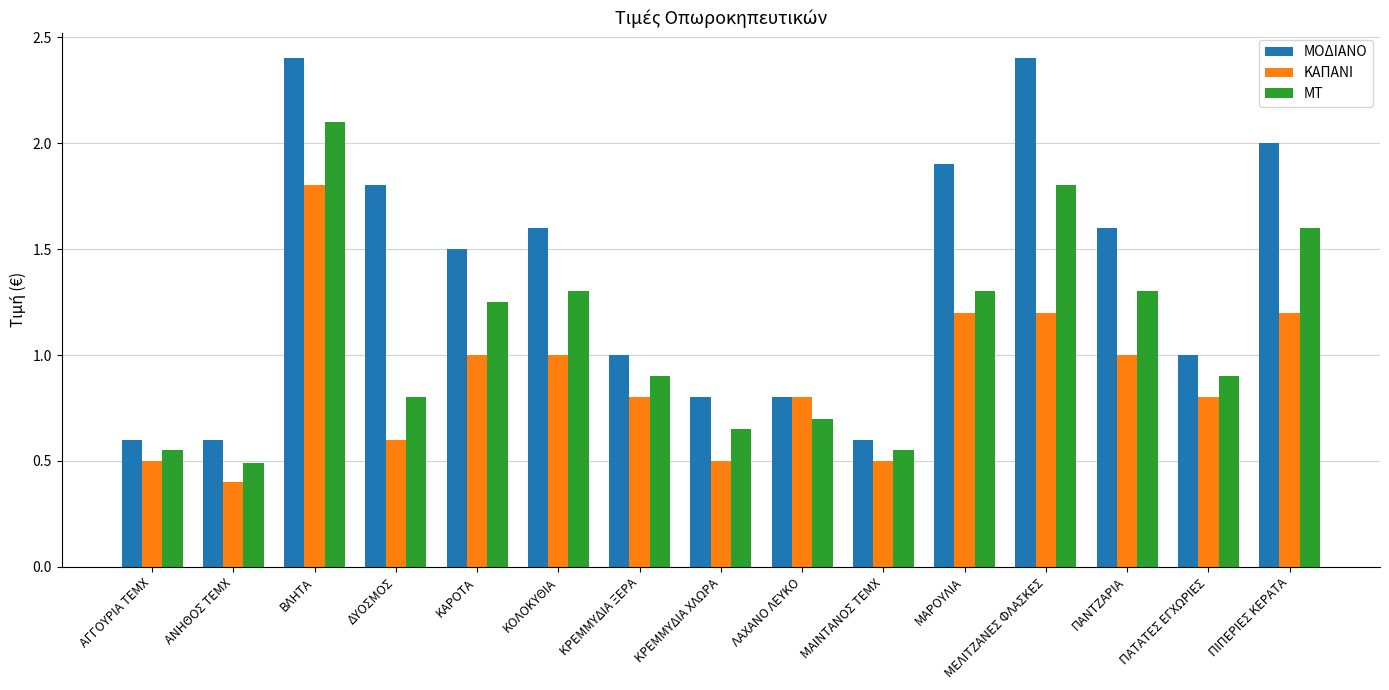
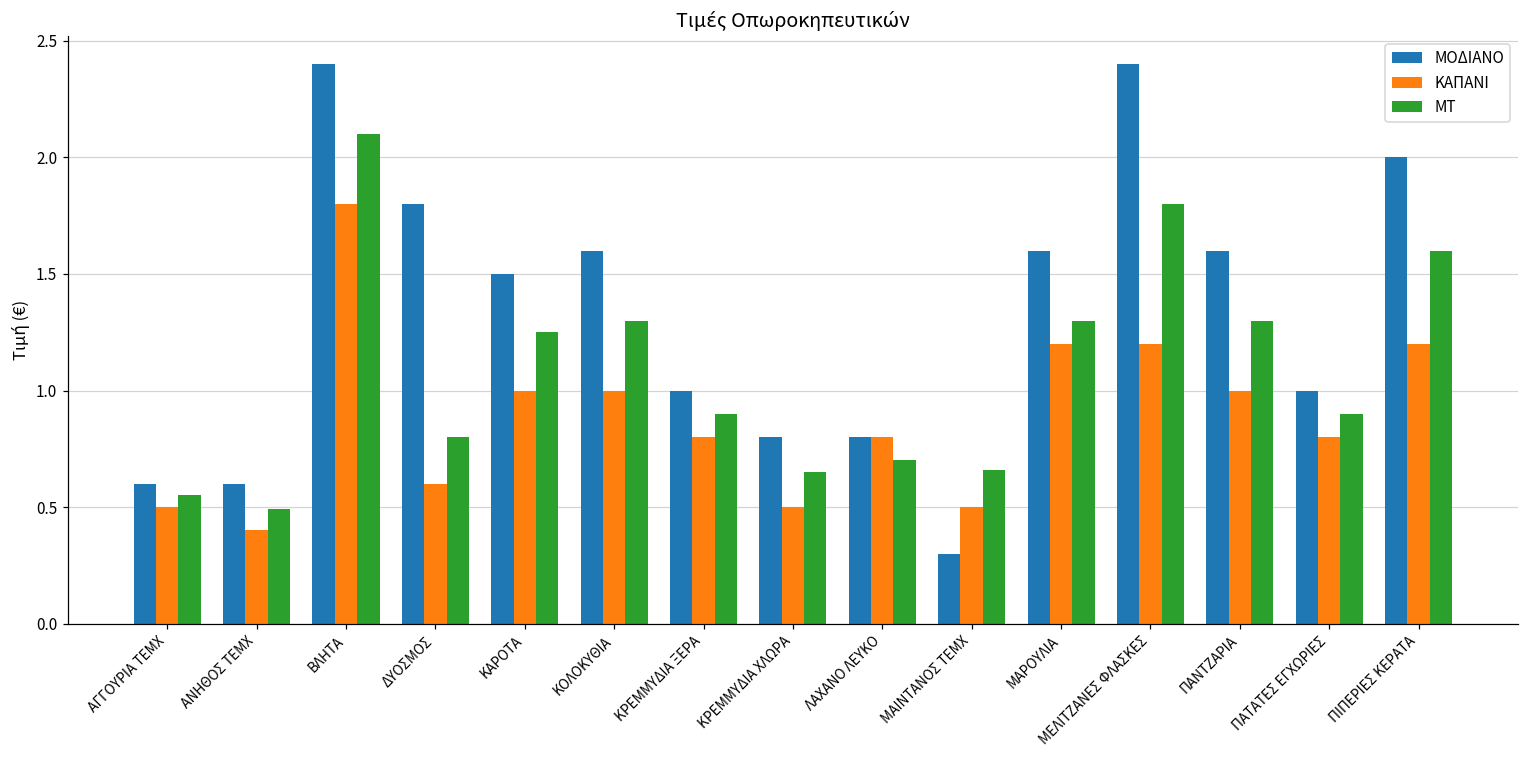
  {
    "ΜΟΔΙΑΝΟ": {
      "ΑΓΓΟΥΡΙΑ ΤΕΜΧ": 0.6,
      "ΑΝΗΘΟΣ ΤΕΜΧ": 0.6,
      "ΒΛΗΤΑ": 2.4,
      "ΔΥΟΣΜΟΣ": 1.8,
      "ΚΑΡΟΤΑ": 1.5,
      "ΚΟΛΟΚΥΘΙΑ": 1.6,
      "ΚΡΕΜΜΥΔΙΑ ΞΕΡΑ": 1.0,
      "ΚΡΕΜΜΥΔΙΑ ΧΛΩΡΑ": 0.8,
      "ΛΑΧΑΝΟ ΛΕΥΚΟ": 0.8,
-     "ΜΑΙΝΤΑΝΟΣ ΤΕΜΧ": 0.6,
-     "ΜΑΡΟΥΛΙΑ": 1.9,
+     "ΜΑΙΝΤΑΝΟΣ ΤΕΜΧ": 0.3,
+     "ΜΑΡΟΥΛΙΑ": 1.6,
      "ΜΕΛΙΤΖΑΝΕΣ ΦΛΑΣΚΕΣ": 2.4,
      "ΠΑΝΤΖΑΡΙΑ": 1.6,
      "ΠΑΤΑΤΕΣ ΕΓΧΩΡΙΕΣ": 1.0,
      "ΠΙΠΕΡΙΕΣ ΚΕΡΑΤΑ": 2.0
    },
    "ΚΑΠΑΝΙ": {
      "ΑΓΓΟΥΡΙΑ ΤΕΜΧ": 0.50,
      "ΑΝΗΘΟΣ ΤΕΜΧ": 0.40,
      "ΒΛΗΤΑ": 1.80,
      "ΔΥΟΣΜΟΣ": 0.60,
      "ΚΑΡΟΤΑ": 1.00,
      "ΚΟΛΟΚΥΘΙΑ": 1.00,
      "ΚΡΕΜΜΥΔΙΑ ΞΕΡΑ": 0.80,
      "ΚΡΕΜΜΥΔΙΑ ΧΛΩΡΑ": 0.50,
      "ΛΑΧΑΝΟ ΛΕΥΚΟ": 0.80,
      "ΜΑΙΝΤΑΝΟΣ ΤΕΜΧ": 0.50,
      "ΜΑΡΟΥΛΙΑ": 1.20,
      "ΜΕΛΙΤΖΑΝΕΣ ΦΛΑΣΚΕΣ": 1.20,
      "ΠΑΝΤΖΑΡΙΑ": 1.00,
      "ΠΑΤΑΤΕΣ ΕΓΧΩΡΙΕΣ": 0.80,
      "ΠΙΠΕΡΙΕΣ ΚΕΡΑΤΑ": 1.20
    },
    "ΜΤ": {
      "ΑΓΓΟΥΡΙΑ ΤΕΜΧ": 0.55,
      "ΑΝΗΘΟΣ ΤΕΜΧ": 0.49,
      "ΒΛΗΤΑ": 2.10,
      "ΔΥΟΣΜΟΣ": 0.80,
      "ΚΑΡΟΤΑ": 1.25,
      "ΚΟΛΟΚΥΘΙΑ": 1.30,
      "ΚΡΕΜΜΥΔΙΑ ΞΕΡΑ": 0.90,
      "ΚΡΕΜΜΥΔΙΑ ΧΛΩΡΑ": 0.65,
      "ΛΑΧΑΝΟ ΛΕΥΚΟ": 0.70,
-     "ΜΑΙΝΤΑΝΟΣ ΤΕΜΧ": 0.55,
+     "ΜΑΙΝΤΑΝΟΣ ΤΕΜΧ": 0.66,
      "ΜΑΡΟΥΛΙΑ": 1.30,
      "ΜΕΛΙΤΖΑΝΕΣ ΦΛΑΣΚΕΣ": 1.80,
      "ΠΑΝΤΖΑΡΙΑ": 1.30,
      "ΠΑΤΑΤΕΣ ΕΓΧΩΡΙΕΣ": 0.90,
      "ΠΙΠΕΡΙΕΣ ΚΕΡΑΤΑ": 1.60
    }
  }
